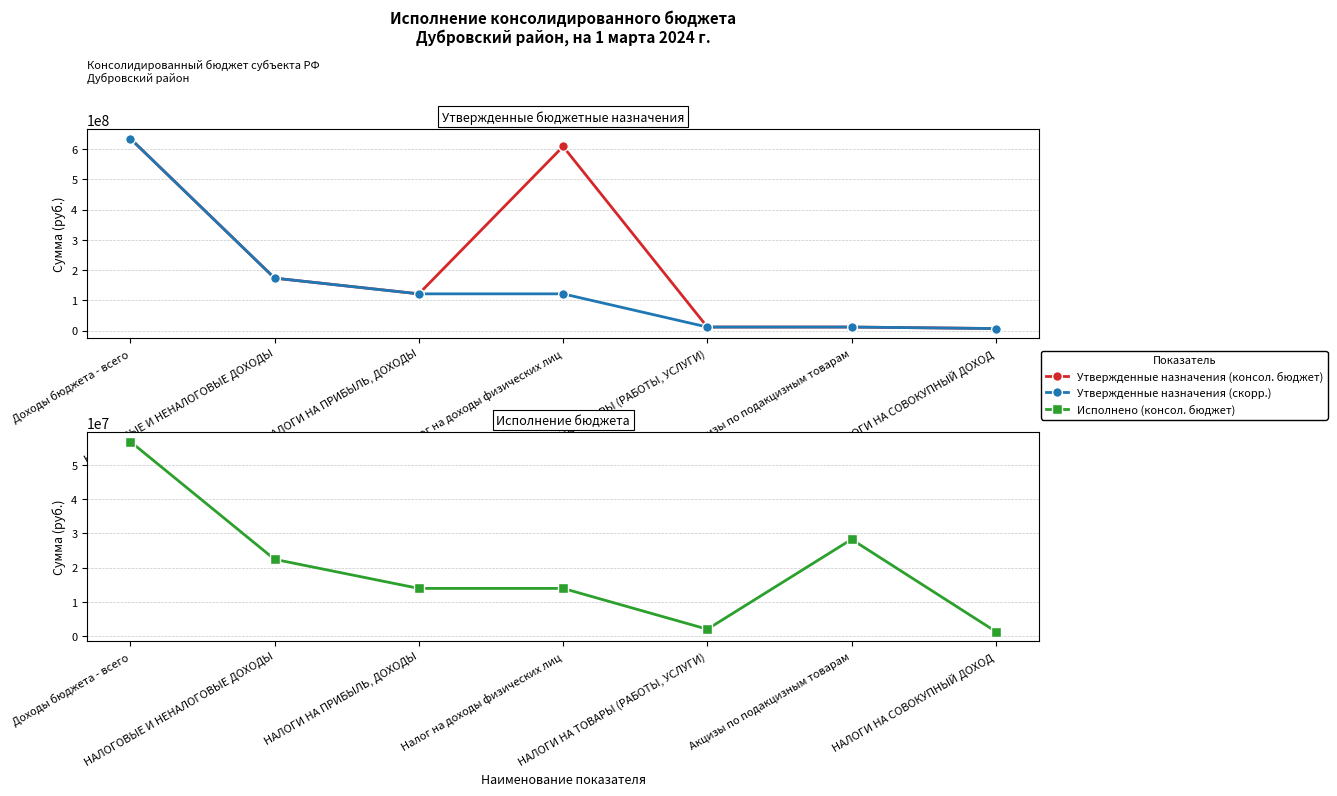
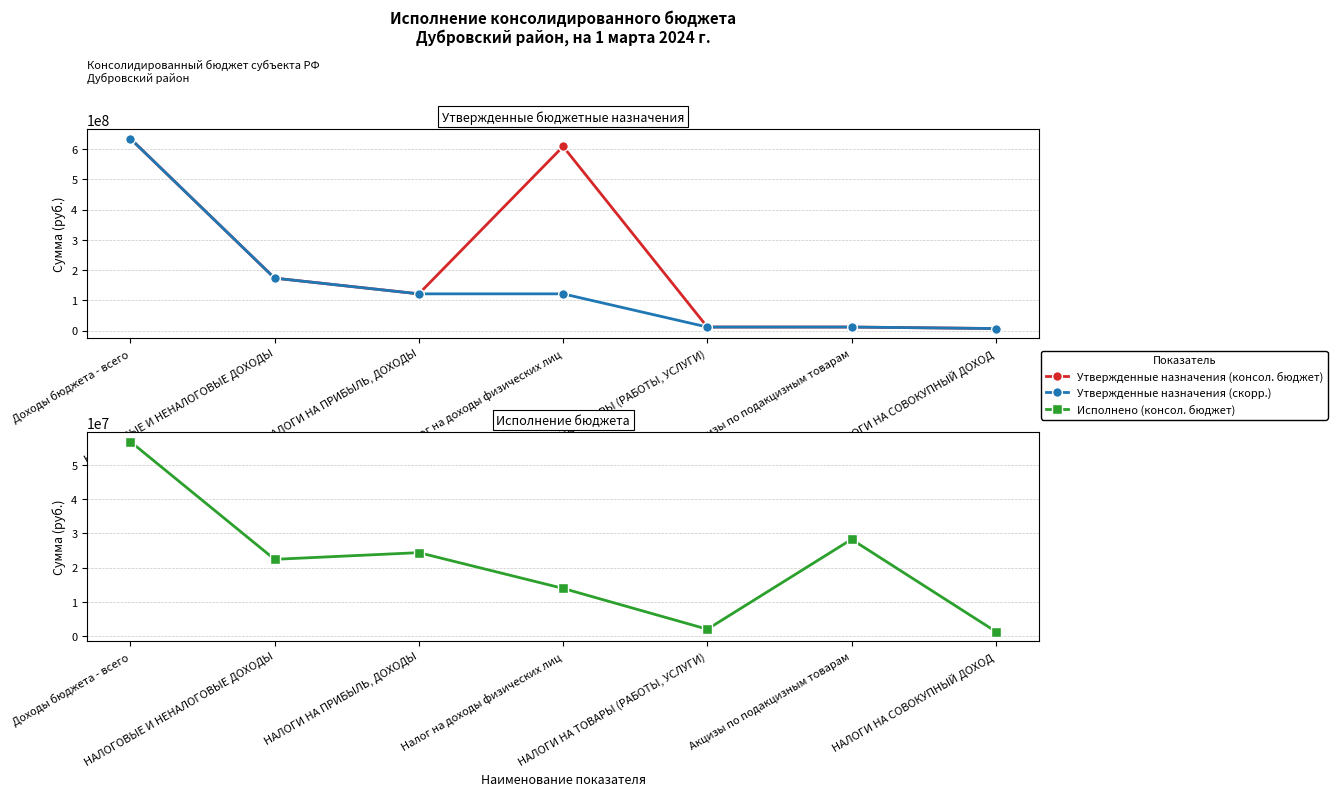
  {
    "Утвержденные бюджетные назначения": {
      "Утвержденные назначения (консол. бюджет)": {
        "Налог на доходы физических лиц": 610000000
      },
      "Утвержденные назначения (скорр.)": {
        "Налог на доходы физических лиц": 120000000
      }
    },
    "Исполнение бюджета": {
      "Доходы бюджета - всего": 57000000,
      "НАЛОГОВЫЕ И НЕНАЛОГОВЫЕ ДОХОДЫ": 22000000,
-     "НАЛОГИ НА ПРИБЫЛЬ, ДОХОДЫ": 14000000,
+     "НАЛОГИ НА ПРИБЫЛЬ, ДОХОДЫ": 24000000,
      "Налог на доходы физических лиц": 14000000,
      "НАЛОГИ НА ТОВАРЫ (РАБОТЫ, УСЛУГИ)": 2000000,
      "Акцизы по подакцизным товарам": 28000000,
      "НАЛОГИ НА СОВОКУПНЫЙ ДОХОД": 1000000
    }
  }
